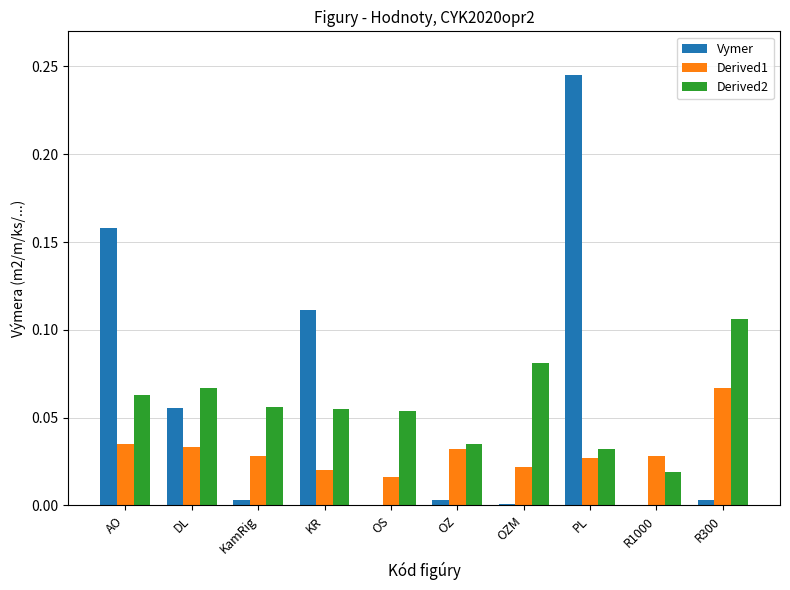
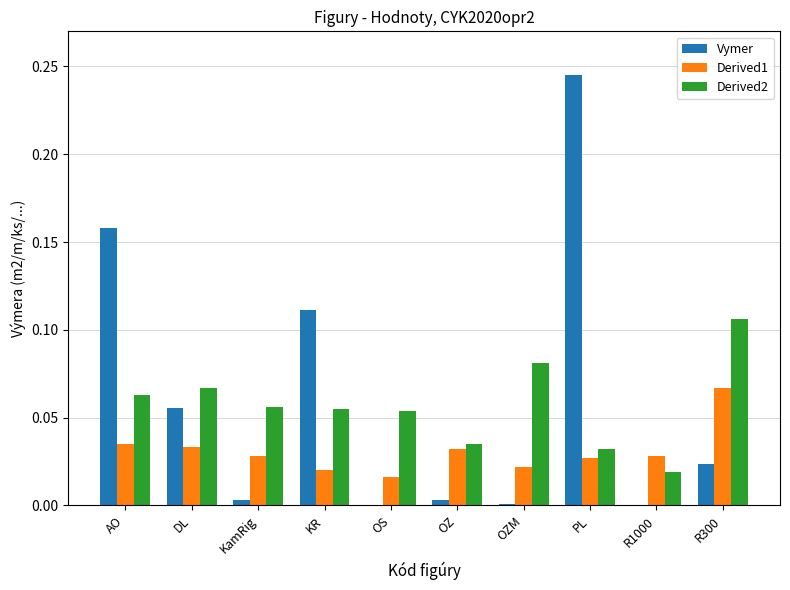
  {
    "Vymer": {
      "AO": 0.158,
      "DL": 0.056,
      "KamRig": 0.003,
      "KR": 0.111,
      "OZ": 0.003,
      "PL": 0.245,
-     "R300": 0.003
+     "R300": 0.024
    },
    "Derived1": {
      "AO": 0.035,
      "DL": 0.033,
      "KamRig": 0.028,
      "KR": 0.020,
      "OS": 0.016,
      "OZ": 0.032,
      "OZM": 0.022,
      "PL": 0.027,
      "R1000": 0.028,
      "R300": 0.067
    },
    "Derived2": {
      "AO": 0.063,
      "DL": 0.067,
      "KamRig": 0.056,
      "KR": 0.055,
      "OS": 0.054,
      "OZ": 0.035,
      "OZM": 0.081,
      "PL": 0.032,
      "R1000": 0.019,
      "R300": 0.106
    }
  }
